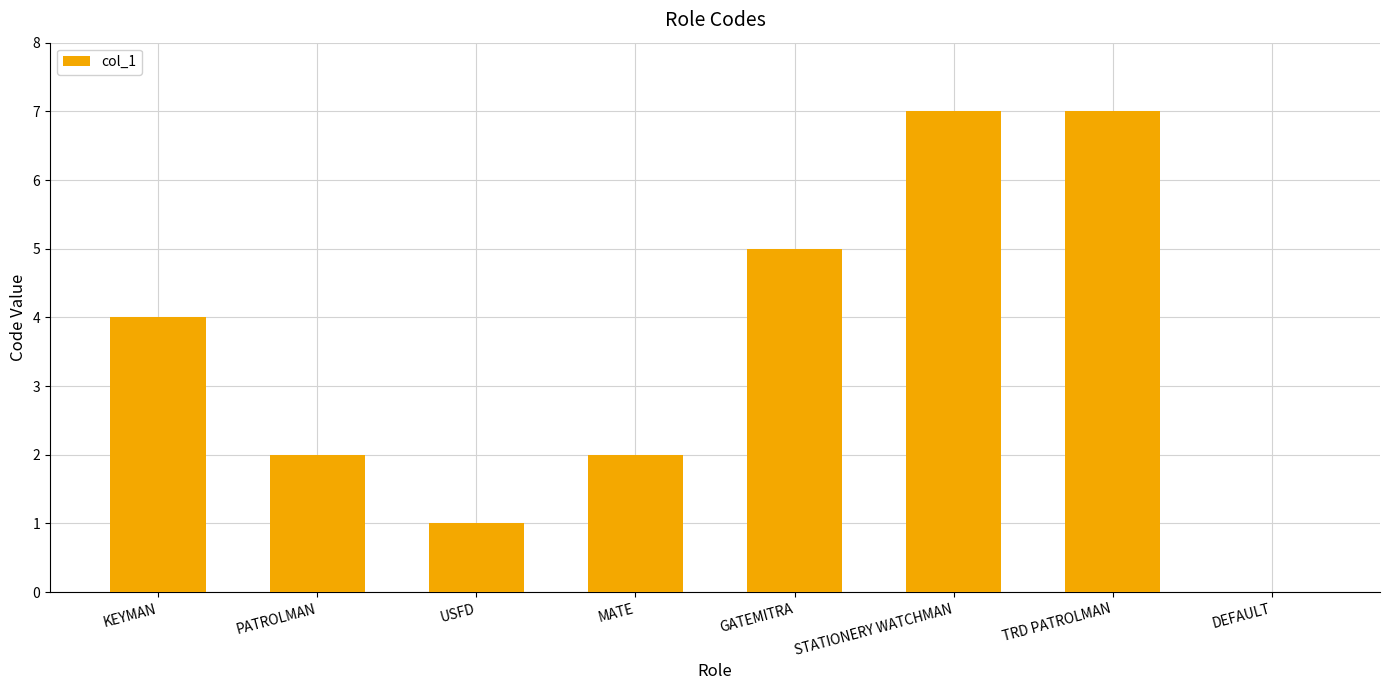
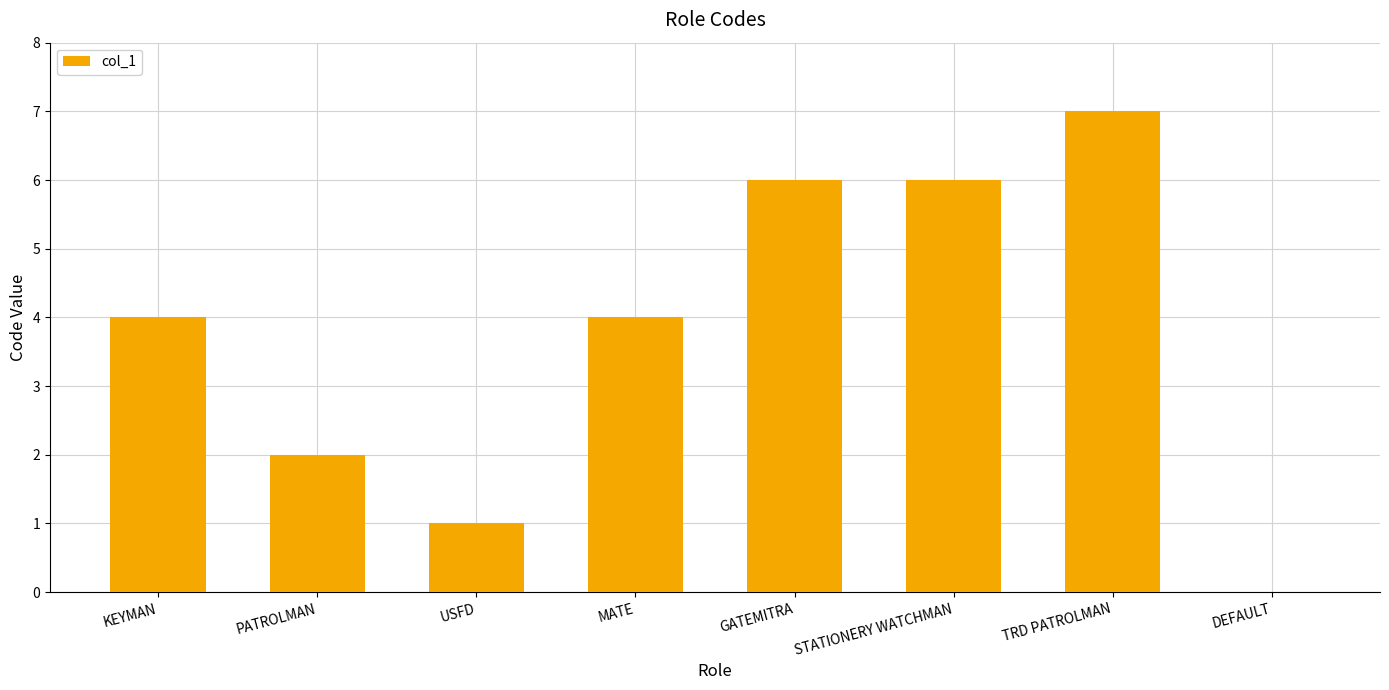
  {
    "KEYMAN": 4,
    "PATROLMAN": 2,
    "USFD": 1,
-   "MATE": 2,
-   "GATEMITRA": 5,
-   "STATIONERY WATCHMAN": 7,
+   "MATE": 4,
+   "GATEMITRA": 6,
+   "STATIONERY WATCHMAN": 6,
    "TRD PATROLMAN": 7,
    "DEFAULT": 0
  }
